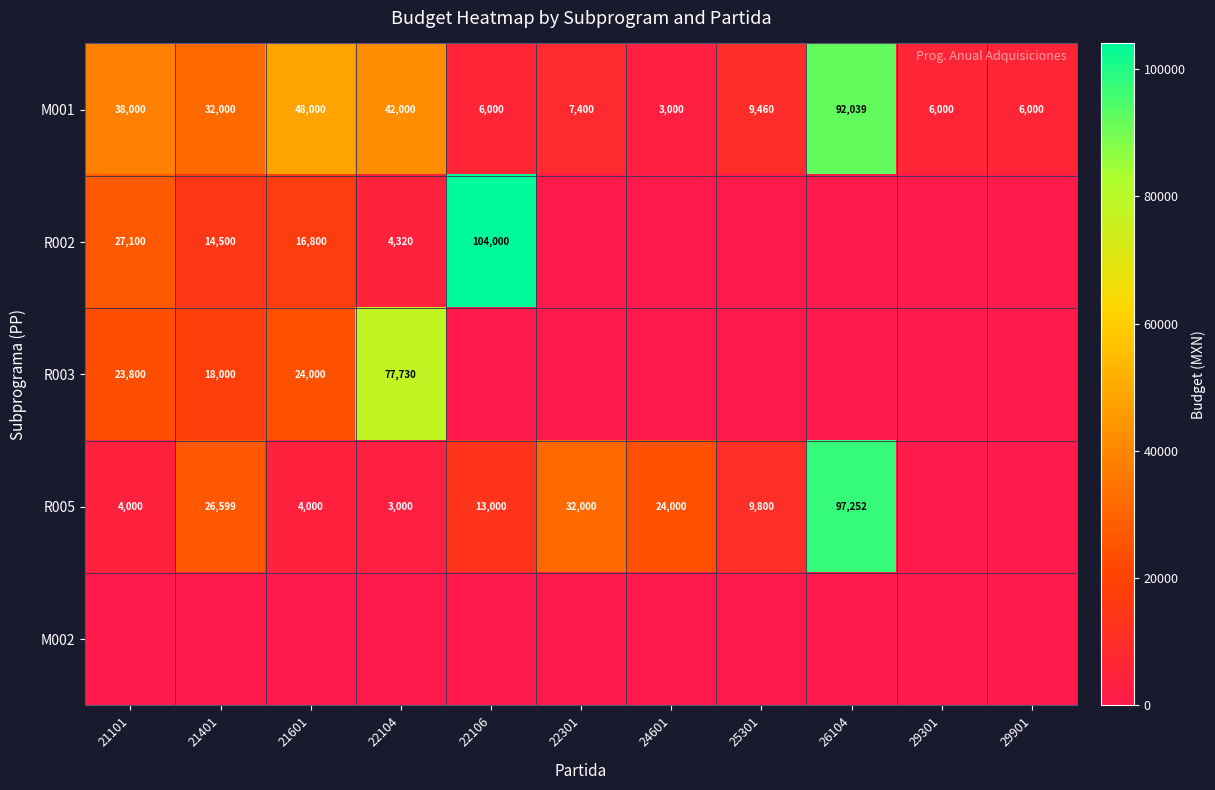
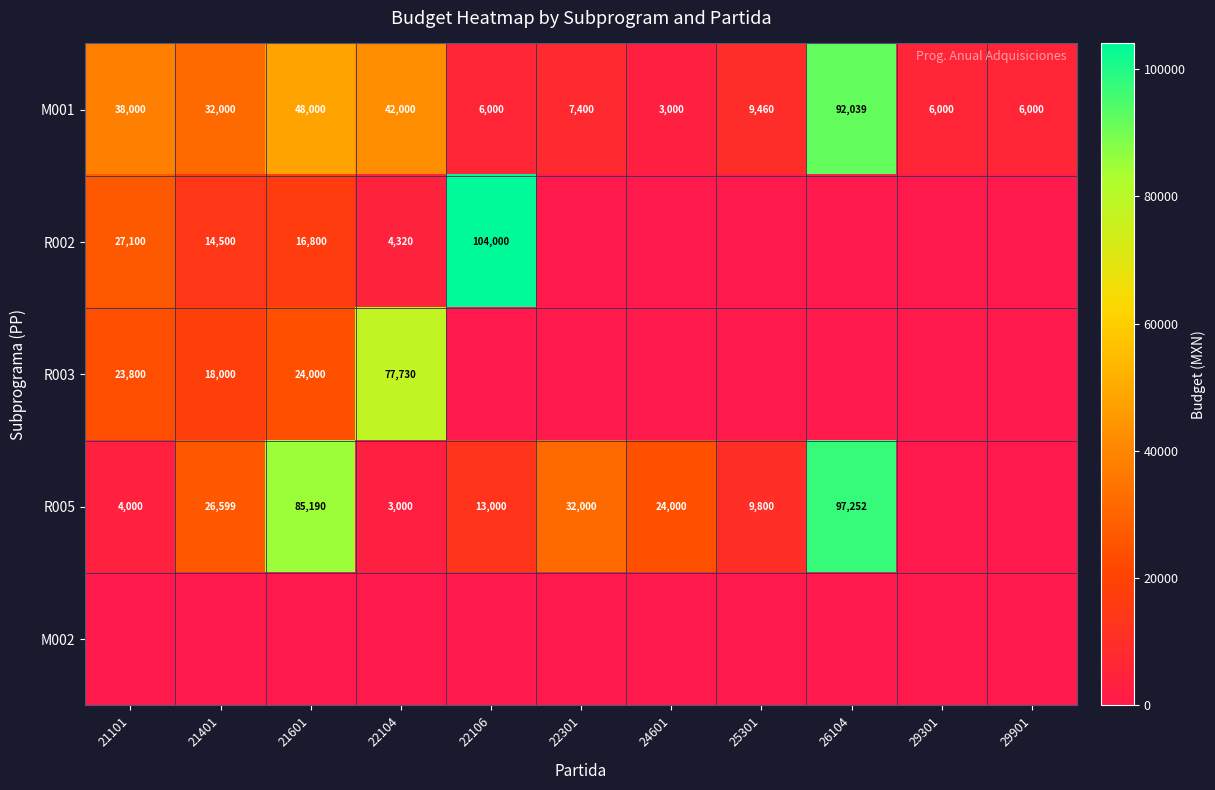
  {
    "M001": {
      "21101": "38,000",
      "21401": "32,000",
      "21601": "48,000",
      "22104": "42,000",
      "22106": "6,000",
      "22301": "7,400",
      "24601": "3,000",
      "25301": "9,460",
      "26104": "92,039",
      "29301": "6,000"
    },
    "R002": {
      "21101": "27,100",
      "21401": "14,500",
      "21601": "16,800",
      "22104": "4,320",
      "22106": "104,000"
    },
    "R003": {
      "21101": "23,800",
      "21401": "18,000",
      "21601": "24,000",
      "22104": "77,730"
    },
    "R005": {
      "21101": "4,000",
      "21401": "26,599",
-     "21601": "4,000",
+     "21601": "85,190",
      "22104": "3,000",
      "22106": "13,000",
      "22301": "32,000",
      "24601": "24,000",
      "25301": "9,800",
      "26104": "97,252"
    }
  }
